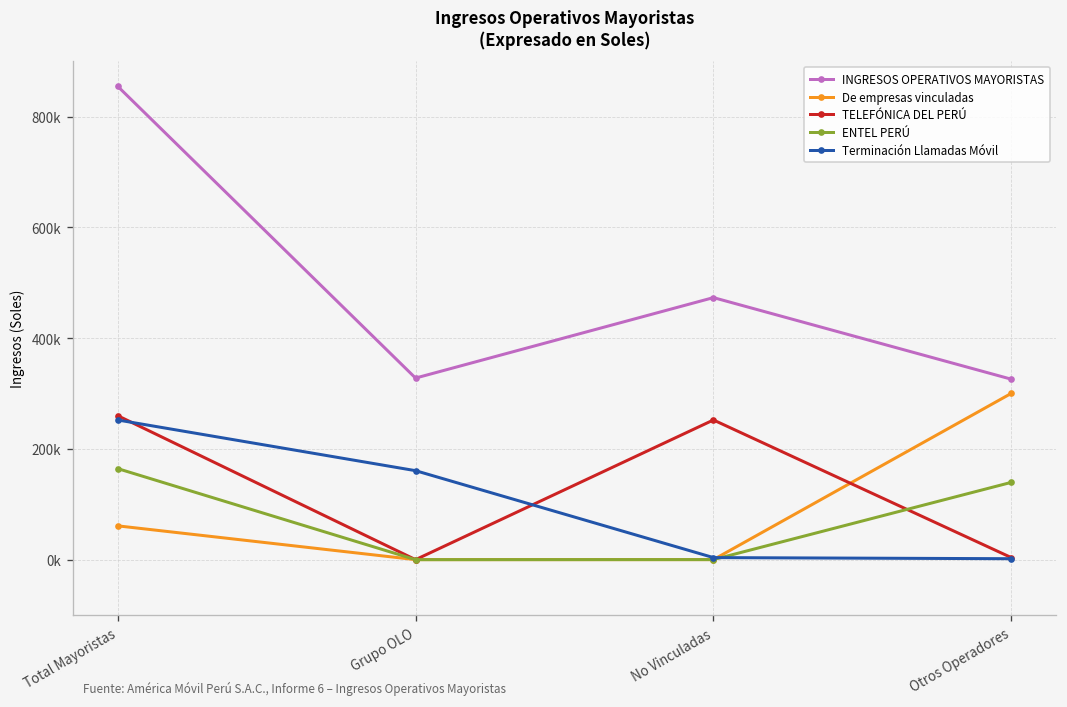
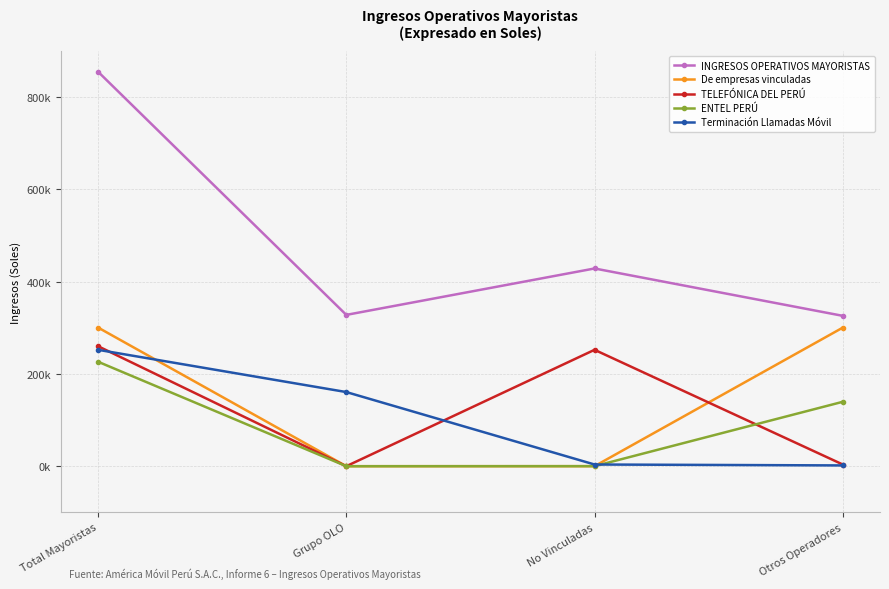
  {
    "INGRESOS OPERATIVOS MAYORISTAS": {
      "Total Mayoristas": 850000,
      "Grupo OLO": 330000,
-     "No Vinculadas": 470000,
+     "No Vinculadas": 430000,
      "Otros Operadores": 330000
    },
    "De empresas vinculadas": {
-     "Total Mayoristas": 60000,
+     "Total Mayoristas": 300000,
      "Otros Operadores": 300000
    },
    "TELEFÓNICA DEL PERÚ": {
      "Total Mayoristas": 260000,
      "No Vinculadas": 250000
    },
    "ENTEL PERÚ": {
-     "Total Mayoristas": 160000,
+     "Total Mayoristas": 230000,
      "Otros Operadores": 140000
    },
    "Terminación Llamadas Móvil": {
      "Total Mayoristas": 250000,
      "Grupo OLO": 160000
    }
  }
